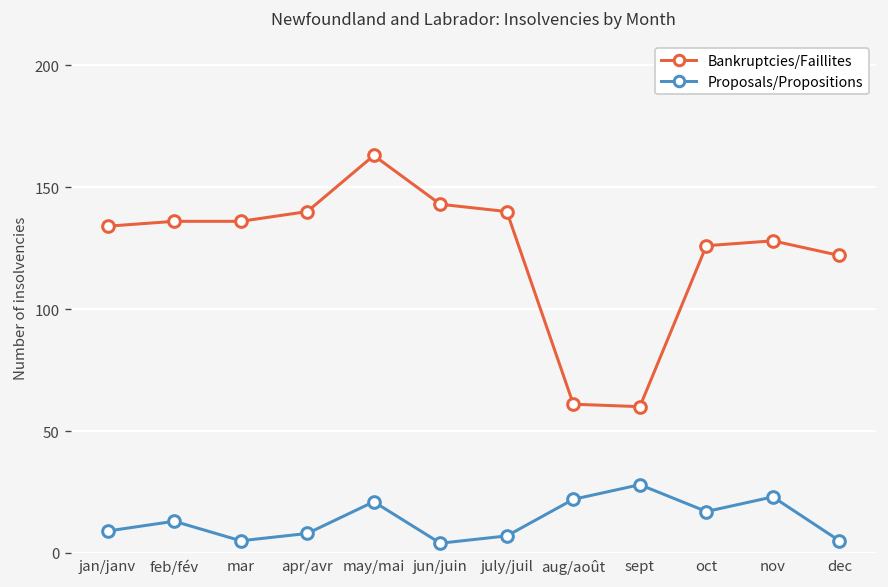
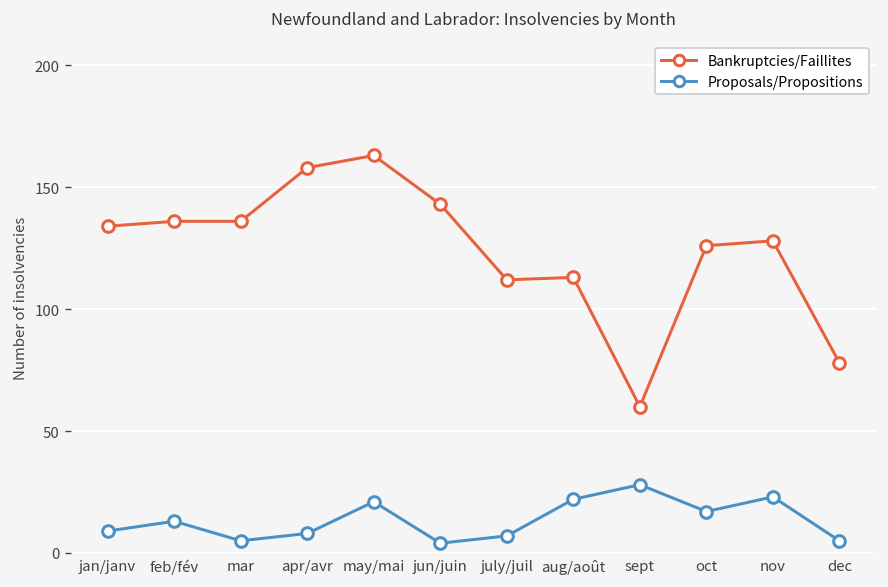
  {
    "Bankruptcies/Faillites": {
      "jan/janv": 134,
      "feb/fév": 136,
      "mar": 136,
-     "apr/avr": 140,
+     "apr/avr": 158,
      "may/mai": 163,
      "jun/juin": 143,
-     "july/juil": 140,
-     "aug/août": 61,
+     "july/juil": 112,
+     "aug/août": 113,
      "sept": 60,
      "oct": 126,
      "nov": 128,
-     "dec": 122
+     "dec": 78
    },
    "Proposals/Propositions": {
      "jan/janv": 9,
      "feb/fév": 13,
      "mar": 5,
      "apr/avr": 8,
      "may/mai": 21,
      "jun/juin": 4,
      "july/juil": 7,
      "aug/août": 22,
      "sept": 28,
      "oct": 17,
      "nov": 23,
      "dec": 5
    }
  }
